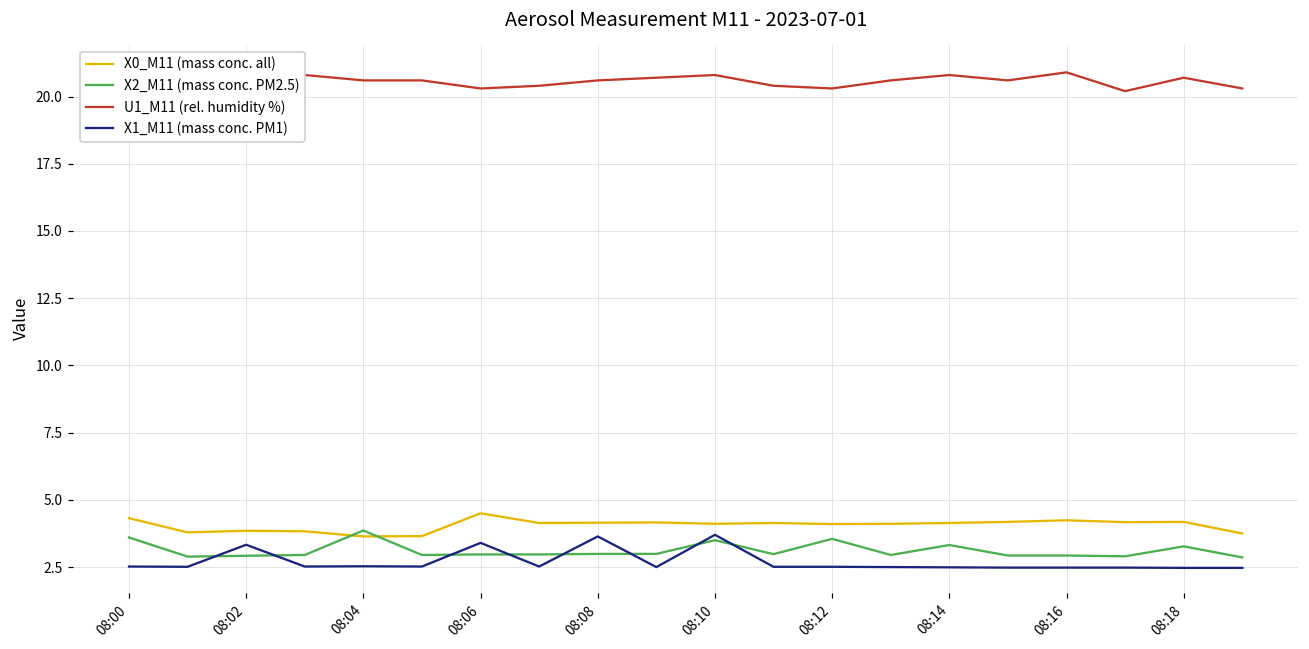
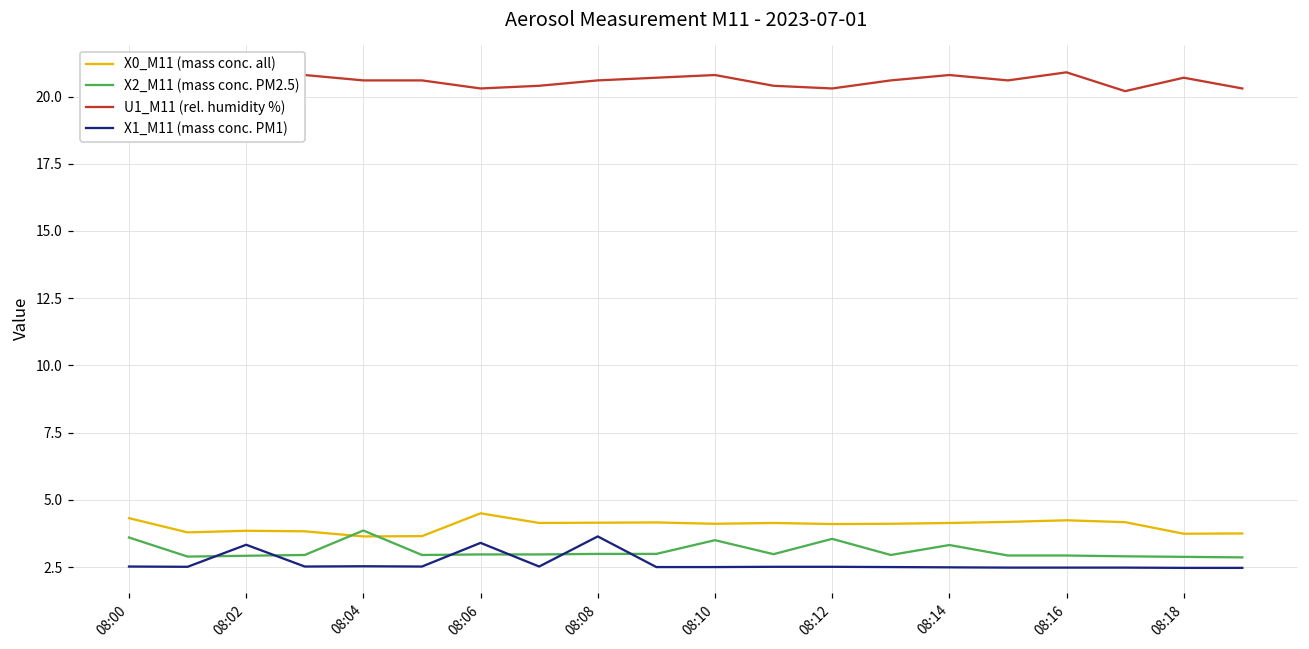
  {
    "X0_M11 (mass conc. all)": {
      "08:00": 4.3,
      "08:02": 3.9,
      "08:04": 3.6,
      "08:06": 4.5,
      "08:08": 4.2,
      "08:10": 4.1,
      "08:12": 4.1,
      "08:14": 4.1,
      "08:16": 4.2,
-     "08:18": 4.2
+     "08:18": 3.7
    },
    "X2_M11 (mass conc. PM2.5)": {
      "08:00": 3.6,
      "08:02": 2.9,
      "08:04": 3.9,
      "08:06": 3.0,
      "08:08": 3.0,
      "08:10": 3.5,
      "08:12": 3.6,
      "08:14": 3.3,
      "08:16": 2.9,
-     "08:18": 3.3
+     "08:18": 2.9
    },
    "U1_M11 (rel. humidity %)": {
      "08:04": 20.6,
      "08:06": 20.3,
      "08:08": 20.6,
      "08:10": 20.8,
      "08:12": 20.3,
      "08:14": 20.8,
      "08:16": 20.9,
      "08:18": 20.7
    },
    "X1_M11 (mass conc. PM1)": {
      "08:00": 2.5,
      "08:02": 3.3,
      "08:04": 2.5,
      "08:06": 3.4,
      "08:08": 3.6,
-     "08:10": 3.7,
+     "08:10": 2.5,
      "08:12": 2.5,
      "08:14": 2.5,
      "08:16": 2.5,
      "08:18": 2.5
    }
  }
